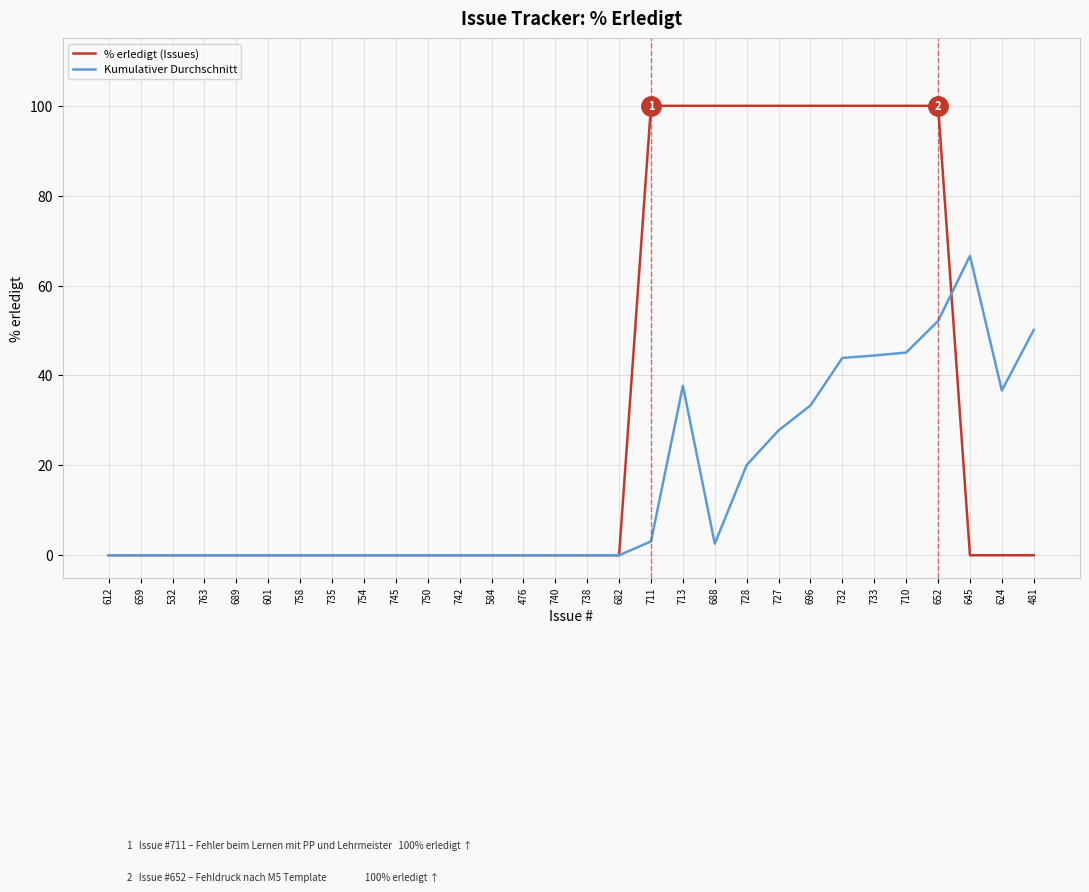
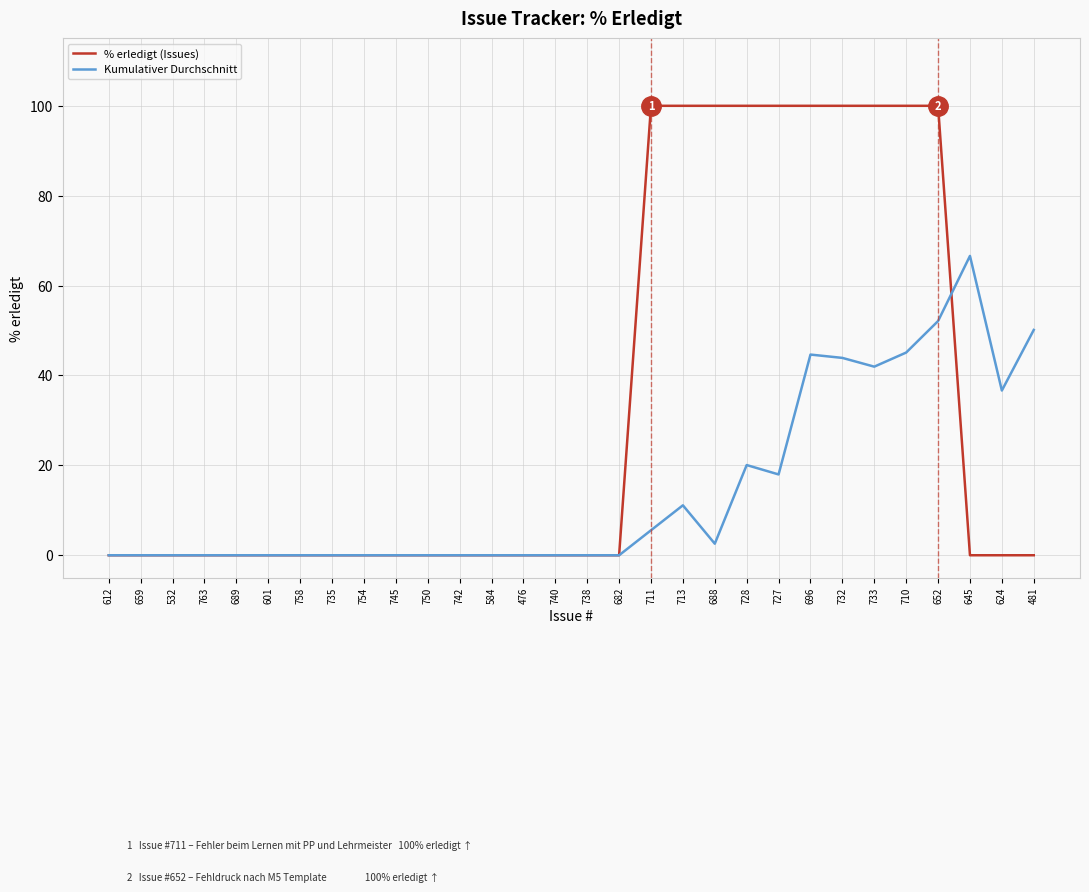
  {
    "Kumulativer Durchschnitt": {
-     "711": 3,
-     "713": 38,
+     "711": 6,
+     "713": 11,
      "688": 3,
      "728": 20,
-     "727": 28,
-     "696": 33,
+     "727": 18,
+     "696": 45,
      "732": 44,
-     "733": 44,
+     "733": 42,
      "710": 45,
      "652": 52,
      "645": 67,
      "624": 37,
      "481": 50
    }
  }
